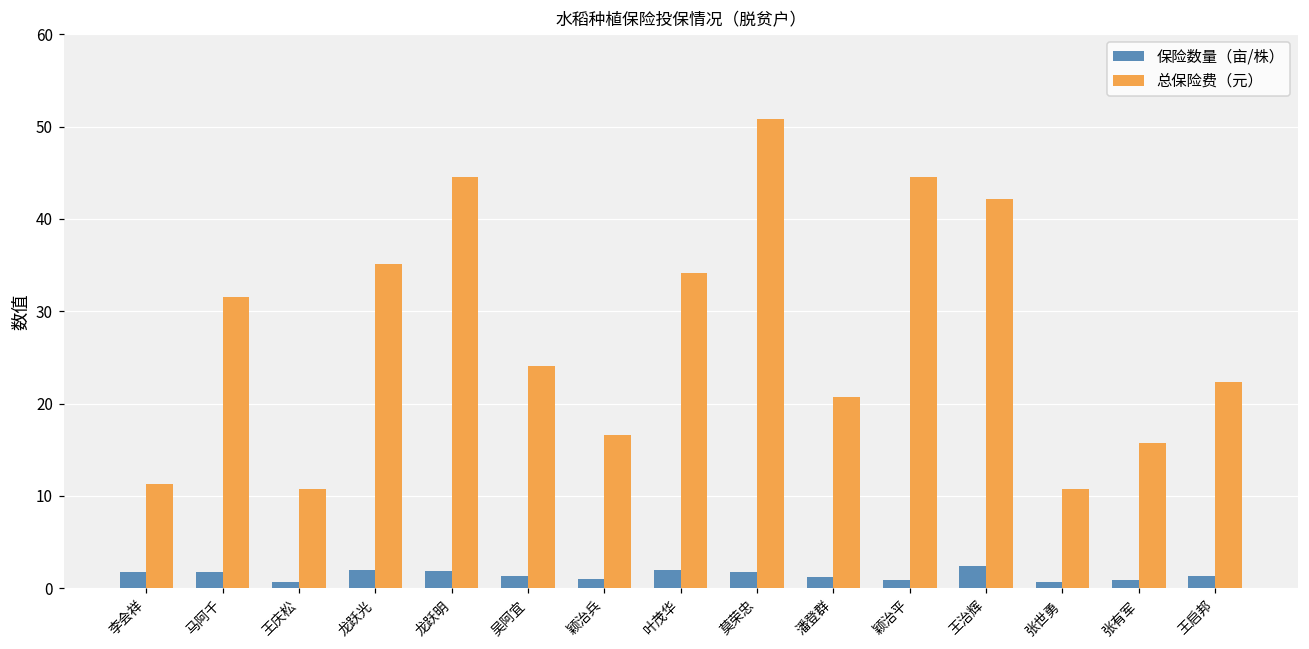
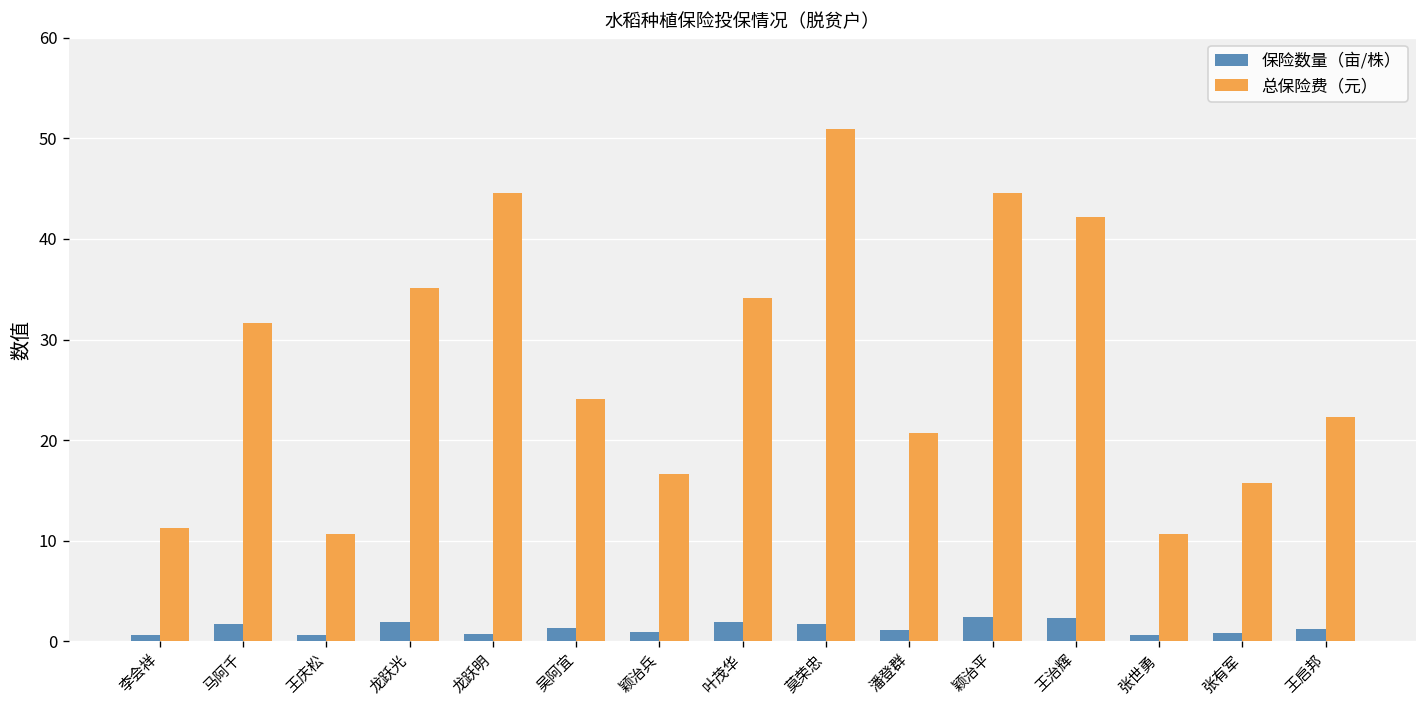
  {
    "保险数量（亩/株）": {
-     "李会祥": 2,
+     "李会祥": 1,
      "马阿千": 2,
      "王庆松": 1,
      "龙跃光": 2,
-     "龙跃明": 2,
+     "龙跃明": 1,
      "吴阿宜": 1,
      "颖治兵": 1,
      "叶茂华": 2,
      "莫荣忠": 2,
      "潘登群": 1,
-     "颖治平": 1,
+     "颖治平": 2,
      "王治辉": 2,
      "张世勇": 1,
      "张有军": 1,
      "王启邦": 1
    },
    "总保险费（元）": {
      "李会祥": 11,
      "马阿千": 32,
      "王庆松": 11,
      "龙跃光": 35,
      "龙跃明": 45,
      "吴阿宜": 24,
      "颖治兵": 17,
      "叶茂华": 34,
      "莫荣忠": 51,
      "潘登群": 21,
      "颖治平": 45,
      "王治辉": 42,
      "张世勇": 11,
      "张有军": 16,
      "王启邦": 22
    }
  }
